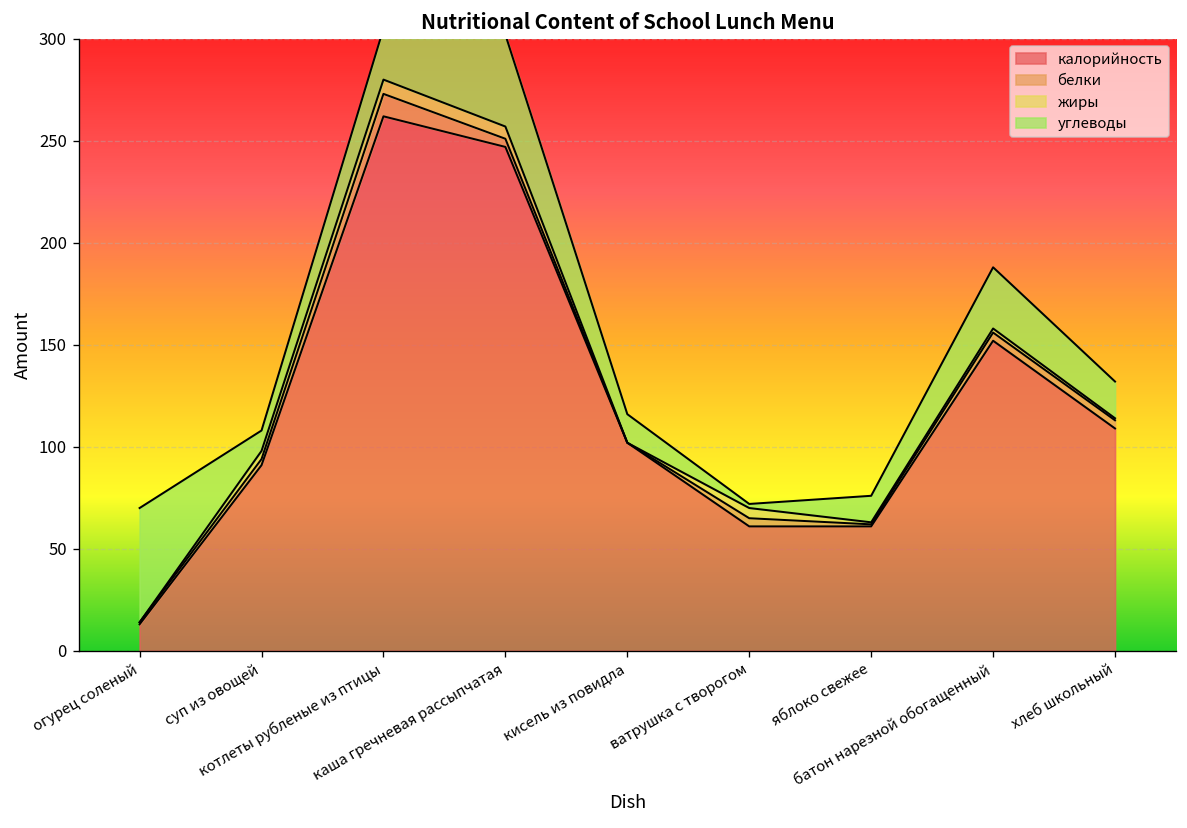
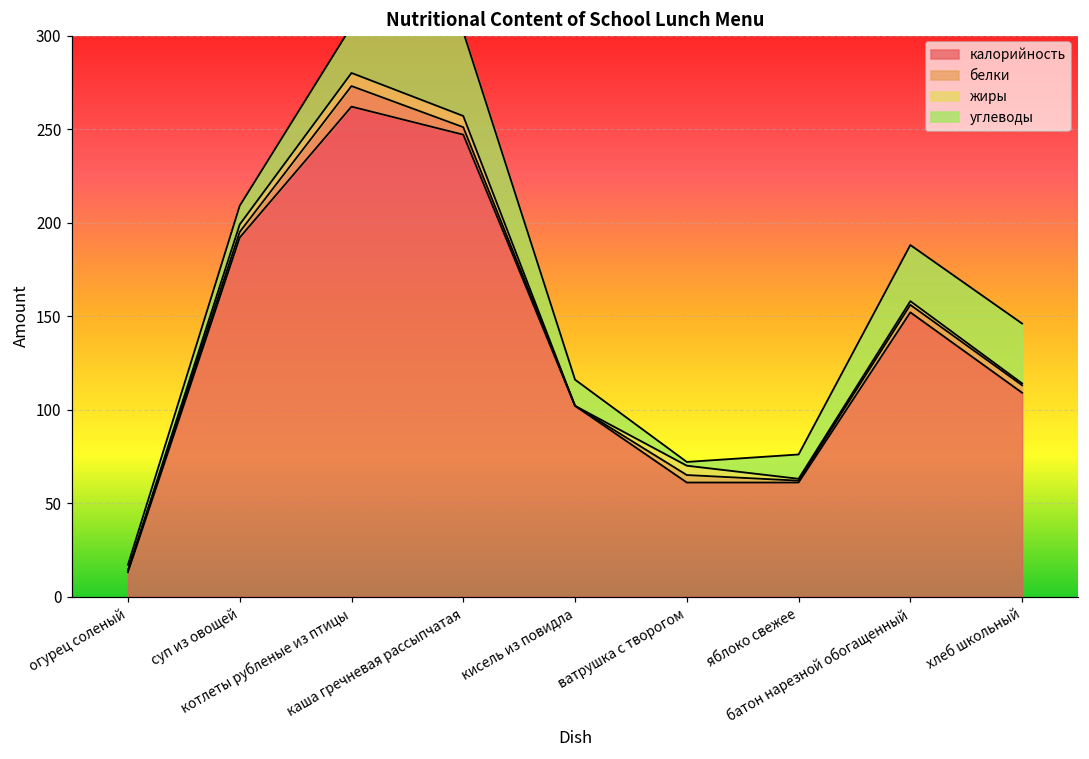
  {
    "калорийность": {
-     "суп из овощей": 91,
+     "суп из овощей": 192,
      "котлеты рубленые из птицы": 262,
      "каша гречневая рассыпчатая": 247,
      "ватрушка с творогом": 61,
      "батон нарезной обогащенный": 152,
      "хлеб школьный": 109
    },
    "углеводы": {
-     "огурец соленый": 56,
+     "огурец соленый": 3,
      "суп из овощей": 10,
      "кисель из повидла": 14,
      "ватрушка с творогом": 2,
      "яблоко свежее": 13,
      "батон нарезной обогащенный": 30,
-     "хлеб школьный": 18
+     "хлеб школьный": 32
    }
  }
